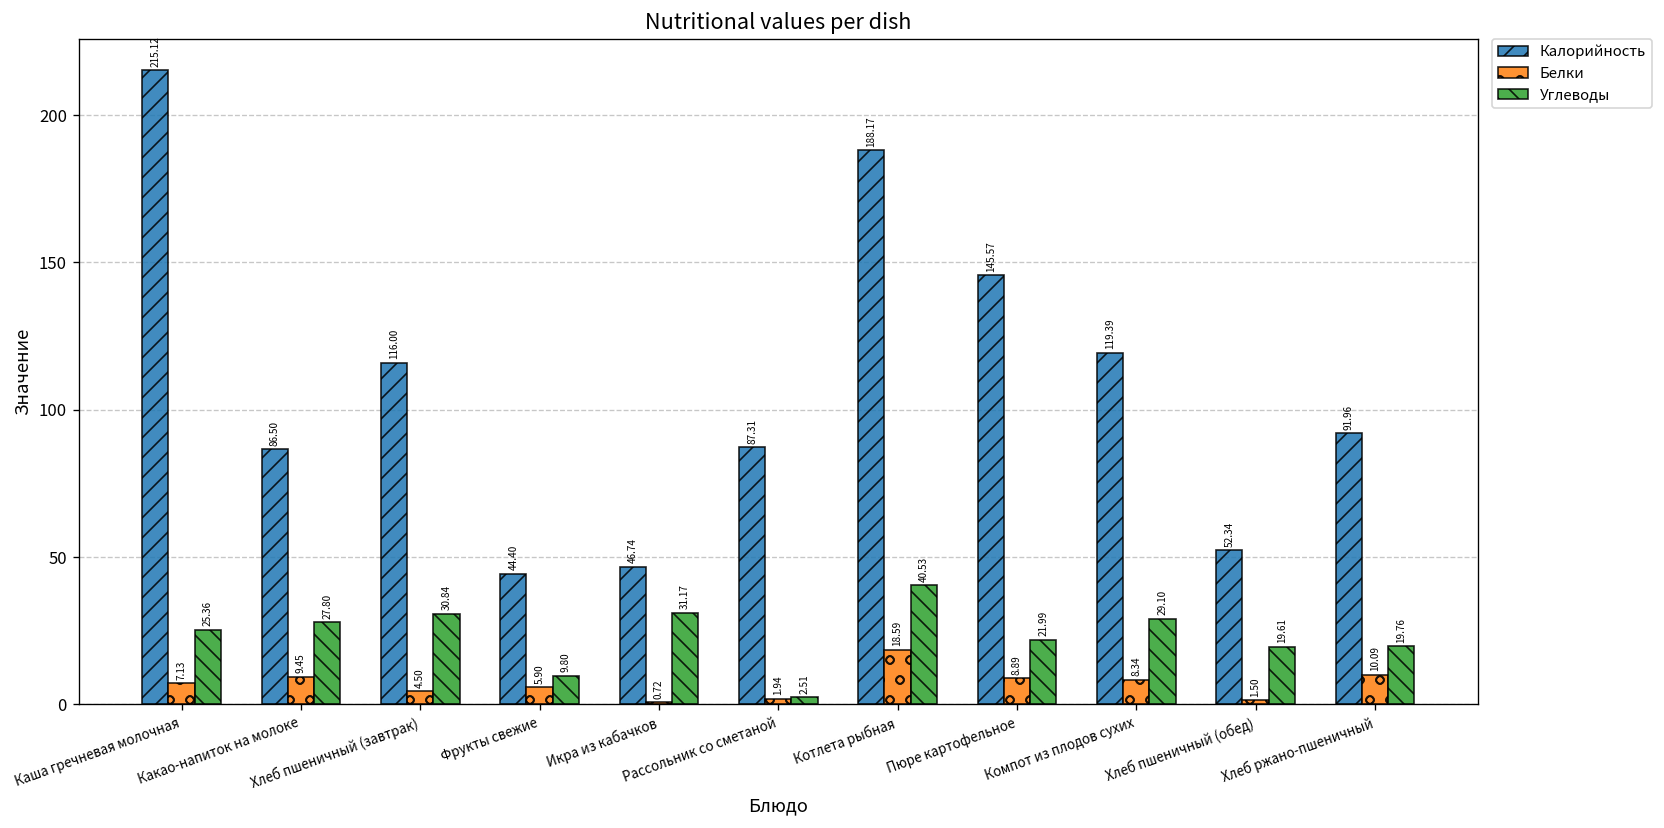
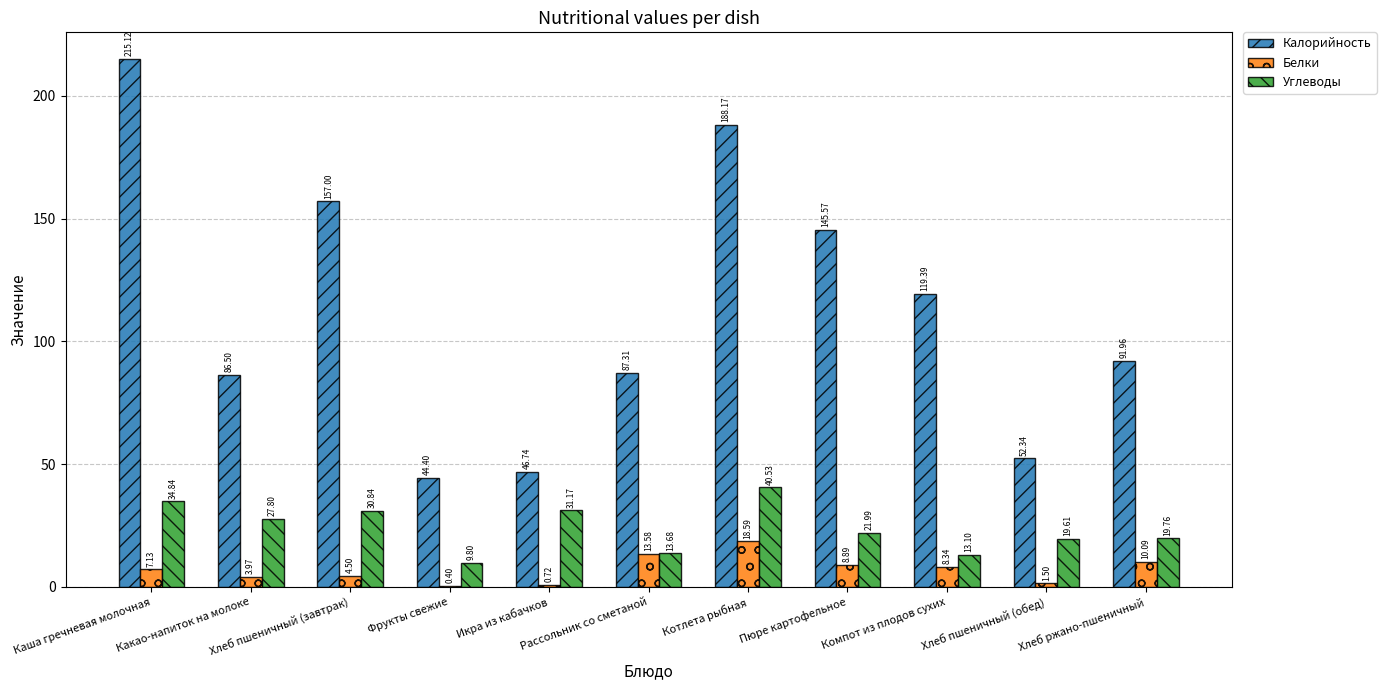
  {
    "Калорийность": {
      "Каша гречневая молочная": 215.12,
      "Какао-напиток на молоке": 86.50,
-     "Хлеб пшеничный (завтрак)": 116.00,
+     "Хлеб пшеничный (завтрак)": 157.00,
      "Фрукты свежие": 44.40,
      "Икра из кабачков": 46.74,
      "Рассольник со сметаной": 87.31,
      "Котлета рыбная": 188.17,
      "Пюре картофельное": 145.57,
      "Компот из плодов сухих": 119.39,
      "Хлеб пшеничный (обед)": 52.34,
      "Хлеб ржано-пшеничный": 91.96
    },
    "Белки": {
      "Каша гречневая молочная": 7.13,
-     "Какао-напиток на молоке": 9.45,
+     "Какао-напиток на молоке": 3.97,
      "Хлеб пшеничный (завтрак)": 4.50,
-     "Фрукты свежие": 5.90,
+     "Фрукты свежие": 0.40,
      "Икра из кабачков": 0.72,
-     "Рассольник со сметаной": 1.94,
+     "Рассольник со сметаной": 13.58,
      "Котлета рыбная": 18.59,
      "Пюре картофельное": 8.89,
      "Компот из плодов сухих": 8.34,
      "Хлеб пшеничный (обед)": 1.50,
      "Хлеб ржано-пшеничный": 10.09
    },
    "Углеводы": {
-     "Каша гречневая молочная": 25.36,
+     "Каша гречневая молочная": 34.84,
      "Какао-напиток на молоке": 27.80,
      "Хлеб пшеничный (завтрак)": 30.84,
      "Фрукты свежие": 9.80,
      "Икра из кабачков": 31.17,
-     "Рассольник со сметаной": 2.51,
+     "Рассольник со сметаной": 13.68,
      "Котлета рыбная": 40.53,
      "Пюре картофельное": 21.99,
-     "Компот из плодов сухих": 29.10,
+     "Компот из плодов сухих": 13.10,
      "Хлеб пшеничный (обед)": 19.61,
      "Хлеб ржано-пшеничный": 19.76
    }
  }
